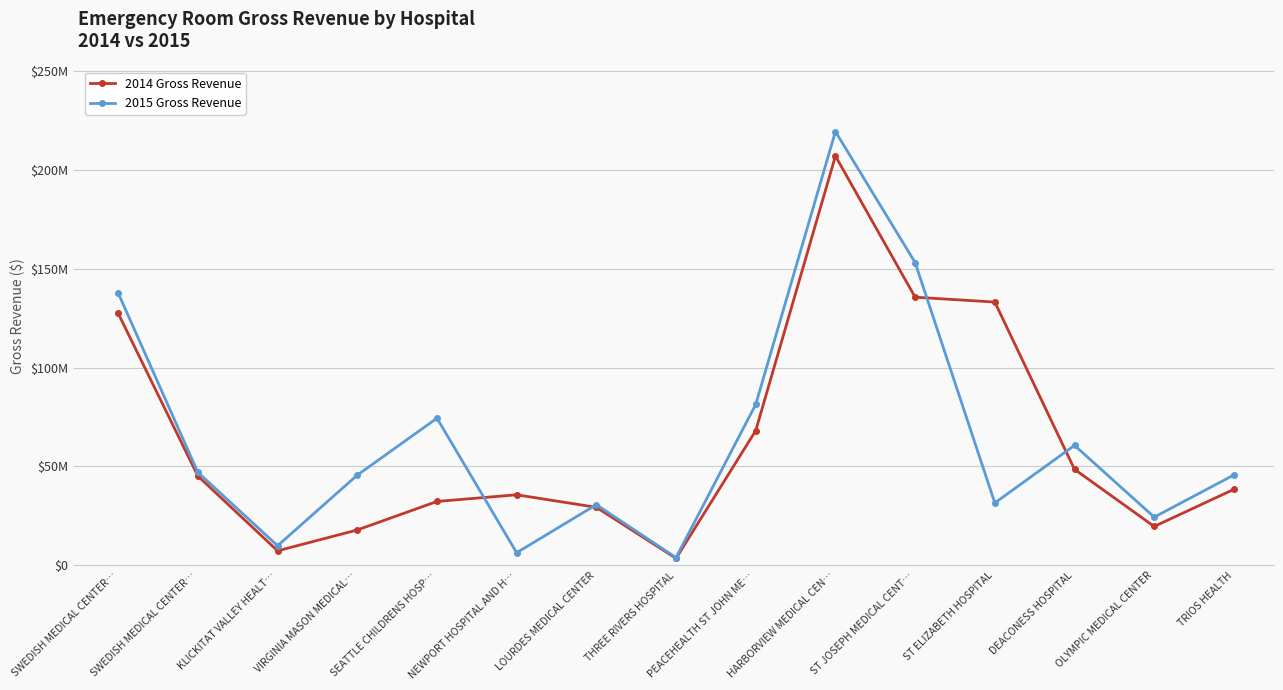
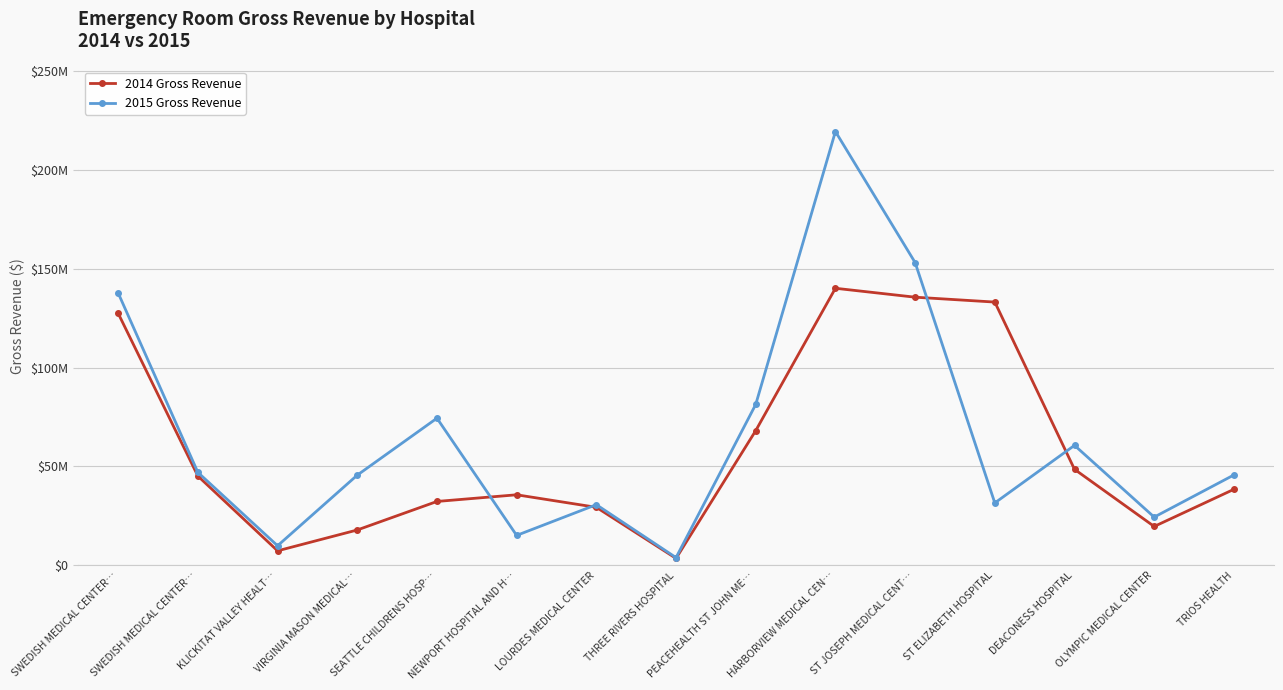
  {
    "2014 Gross Revenue": {
      "KLICKITAT VALLEY HEALT…": "$7000000",
      "VIRGINIA MASON MEDICAL…": "$18000000",
      "SEATTLE CHILDRENS HOSP…": "$32000000",
      "NEWPORT HOSPITAL AND H…": "$36000000",
      "LOURDES MEDICAL CENTER": "$29000000",
      "PEACEHEALTH ST JOHN ME…": "$68000000",
-     "HARBORVIEW MEDICAL CEN…": "$207000000",
+     "HARBORVIEW MEDICAL CEN…": "$140000000",
      "ST JOSEPH MEDICAL CENT…": "$136000000",
      "ST ELIZABETH HOSPITAL": "$133000000",
      "DEACONESS HOSPITAL": "$49000000",
      "OLYMPIC MEDICAL CENTER": "$20000000",
      "TRIOS HEALTH": "$38000000"
    },
    "2015 Gross Revenue": {
      "KLICKITAT VALLEY HEALT…": "$10000000",
      "VIRGINIA MASON MEDICAL…": "$46000000",
      "SEATTLE CHILDRENS HOSP…": "$74000000",
-     "NEWPORT HOSPITAL AND H…": "$6000000",
+     "NEWPORT HOSPITAL AND H…": "$15000000",
      "LOURDES MEDICAL CENTER": "$31000000",
      "PEACEHEALTH ST JOHN ME…": "$81000000",
      "HARBORVIEW MEDICAL CEN…": "$219000000",
      "ST JOSEPH MEDICAL CENT…": "$153000000",
      "ST ELIZABETH HOSPITAL": "$32000000",
      "DEACONESS HOSPITAL": "$61000000",
      "OLYMPIC MEDICAL CENTER": "$24000000",
      "TRIOS HEALTH": "$46000000"
    }
  }
